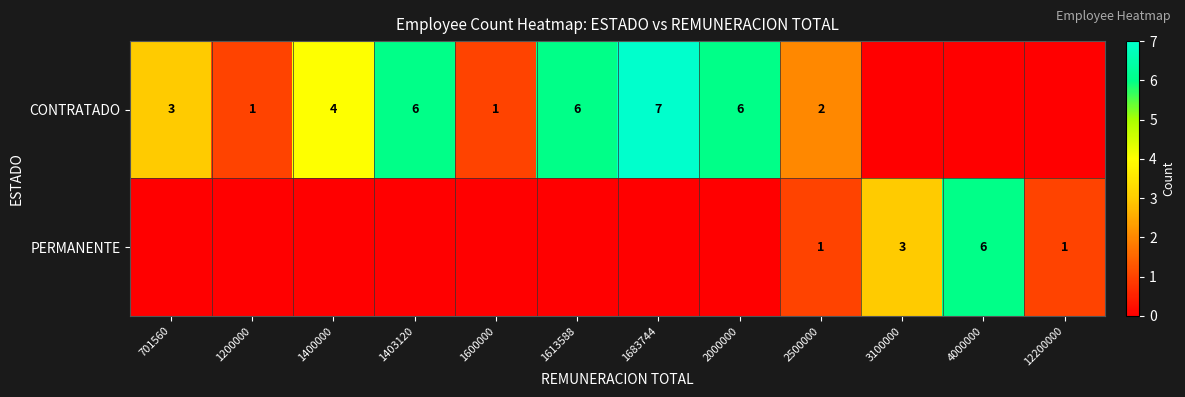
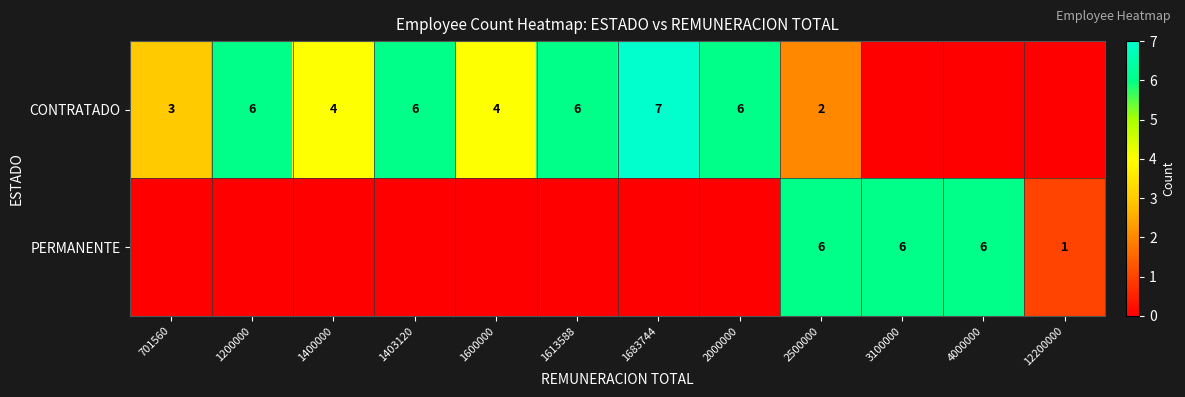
  {
    "CONTRATADO": {
      "701560": 3,
-     "1200000": 1,
+     "1200000": 6,
      "1400000": 4,
      "1403120": 6,
-     "1600000": 1,
+     "1600000": 4,
      "1613588": 6,
      "1683744": 7,
      "2000000": 6,
      "2500000": 2
    },
    "PERMANENTE": {
-     "2500000": 1,
-     "3100000": 3,
+     "2500000": 6,
+     "3100000": 6,
      "4000000": 6,
      "12200000": 1
    }
  }
